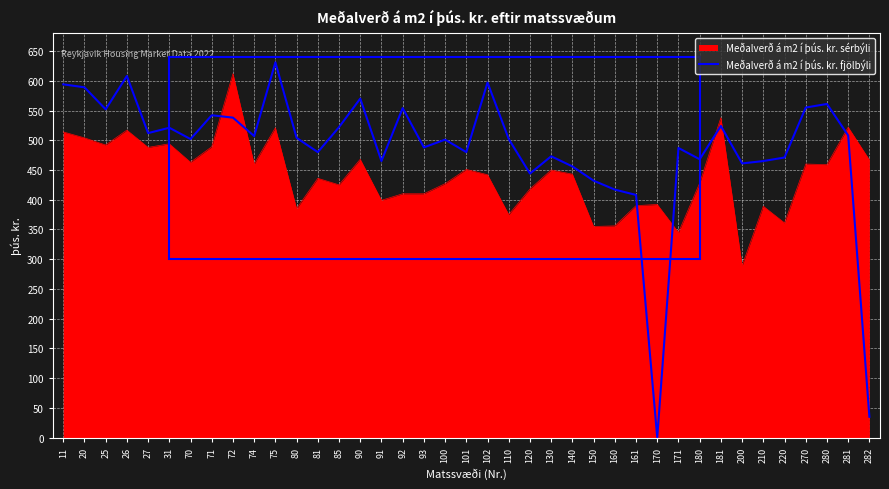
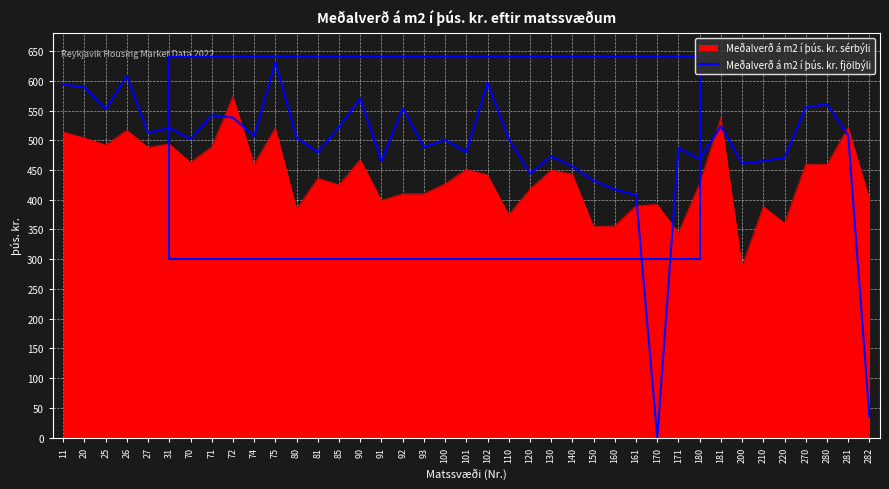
  {
    "Meðalverð á m2 í þús. kr. sérbýli": {
      "11": 510,
      "20": 500,
      "25": 490,
      "26": 520,
      "27": 490,
      "31": 490,
      "70": 460,
      "71": 490,
-     "72": 610,
+     "72": 570,
      "74": 460,
      "75": 520,
      "80": 390,
      "81": 440,
      "85": 430,
      "90": 470,
      "91": 400,
      "92": 410,
      "93": 410,
      "100": 430,
      "101": 450,
      "102": 440,
      "110": 380,
      "120": 420,
      "130": 450,
      "140": 440,
      "150": 360,
      "160": 360,
      "161": 390,
      "170": 390,
      "171": 350,
      "180": 430,
      "181": 540,
      "200": 290,
      "210": 390,
      "220": 360,
      "270": 460,
      "280": 460,
      "281": 520,
-     "282": 470
+     "282": 400
    },
    "Meðalverð á m2 í þús. kr. fjölbýli": {
      "11": 590,
      "20": 590,
      "25": 550,
      "27": 510,
      "31": 520,
      "70": 500,
      "71": 540,
      "72": 540,
      "74": 510,
      "75": 630,
      "80": 500,
      "81": 480,
      "85": 520,
      "90": 570,
      "91": 470,
      "92": 550,
      "93": 490,
      "100": 500,
      "101": 480,
      "102": 600,
      "110": 500,
      "120": 440,
      "130": 470,
      "140": 460,
      "150": 430,
      "160": 420,
      "161": 410,
      "170": 0,
      "171": 490,
      "180": 470,
      "181": 520,
      "200": 460,
      "210": 470,
      "220": 470,
      "270": 560,
      "280": 560,
      "281": 510,
      "282": 40
    }
  }
